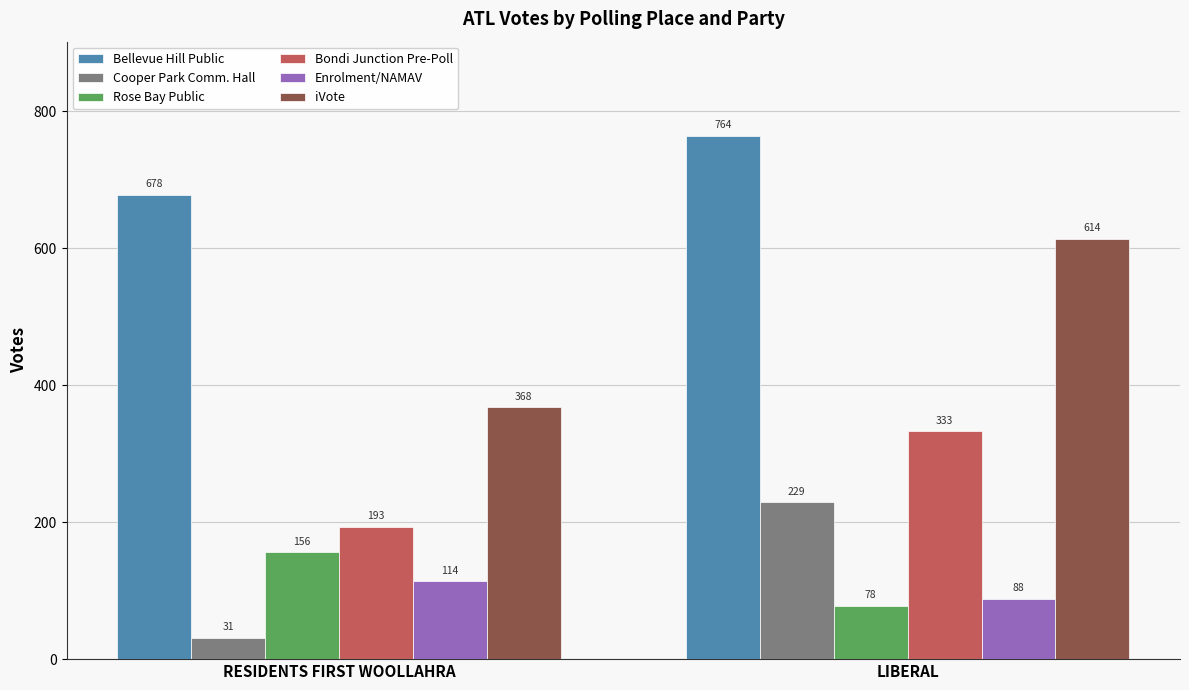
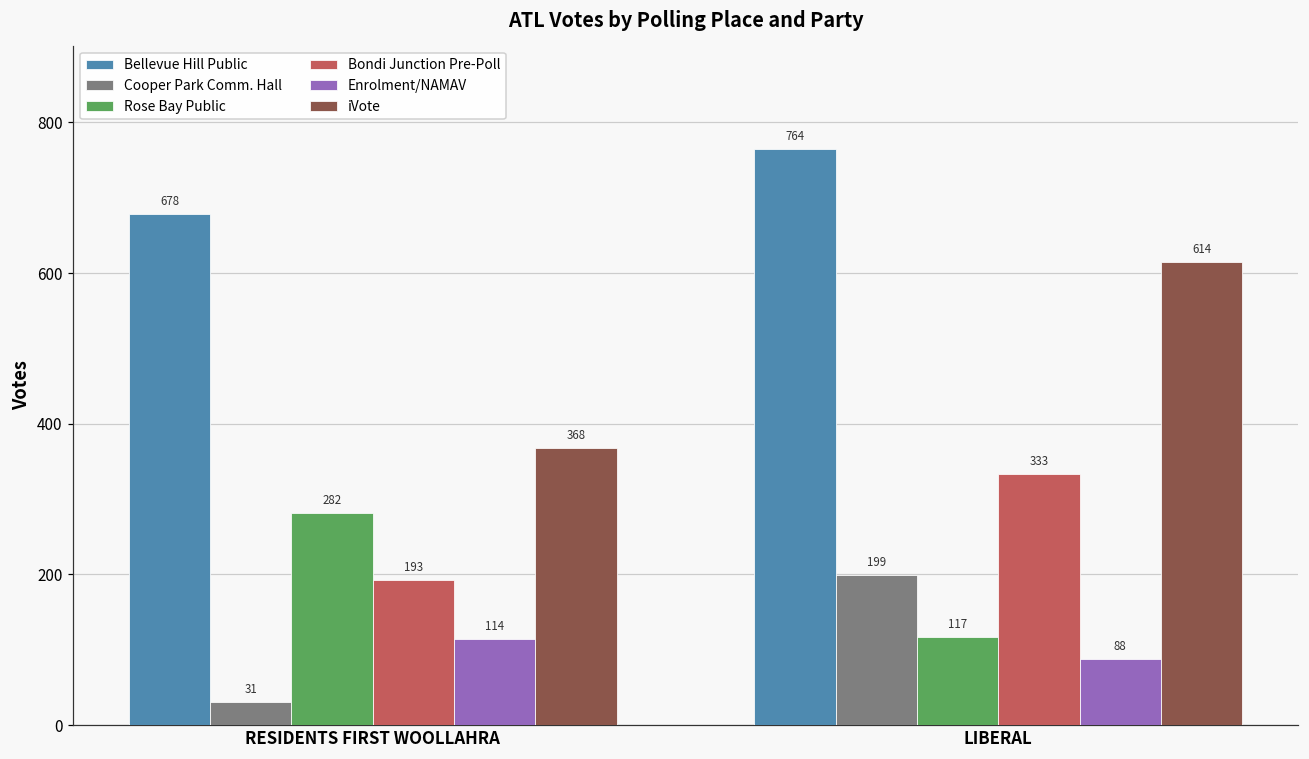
  {
    "Bellevue Hill Public": {
      "RESIDENTS FIRST WOOLLAHRA": 678,
      "LIBERAL": 764
    },
    "Cooper Park Comm. Hall": {
      "RESIDENTS FIRST WOOLLAHRA": 31,
-     "LIBERAL": 229
+     "LIBERAL": 199
    },
    "Rose Bay Public": {
-     "RESIDENTS FIRST WOOLLAHRA": 156,
-     "LIBERAL": 78
+     "RESIDENTS FIRST WOOLLAHRA": 282,
+     "LIBERAL": 117
    },
    "Enrolment/NAMAV": {
      "RESIDENTS FIRST WOOLLAHRA": 114,
      "LIBERAL": 88
    }
  }
